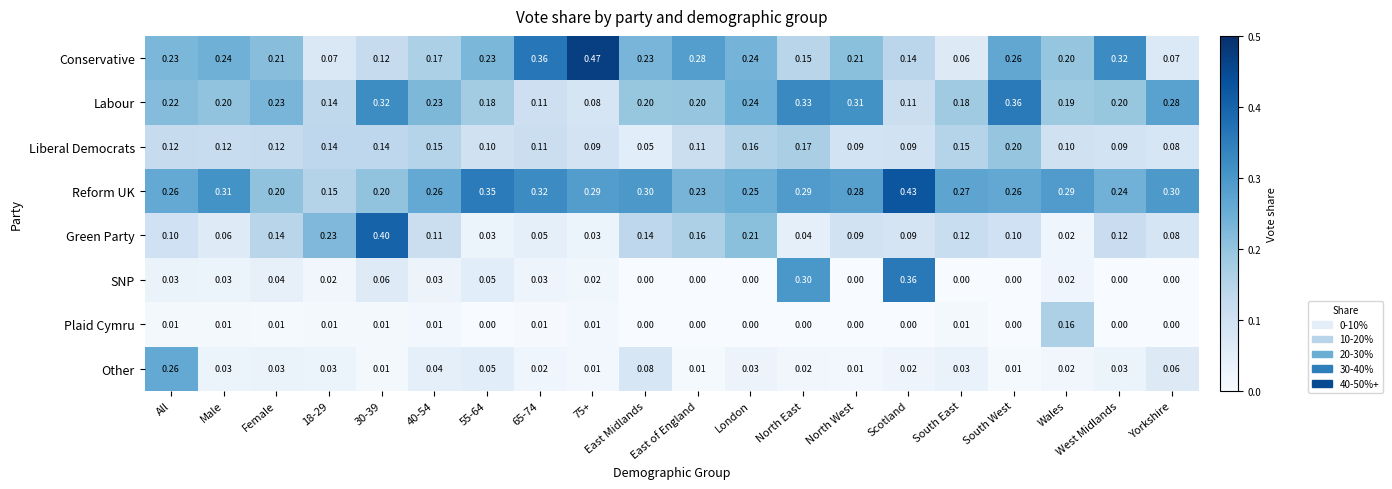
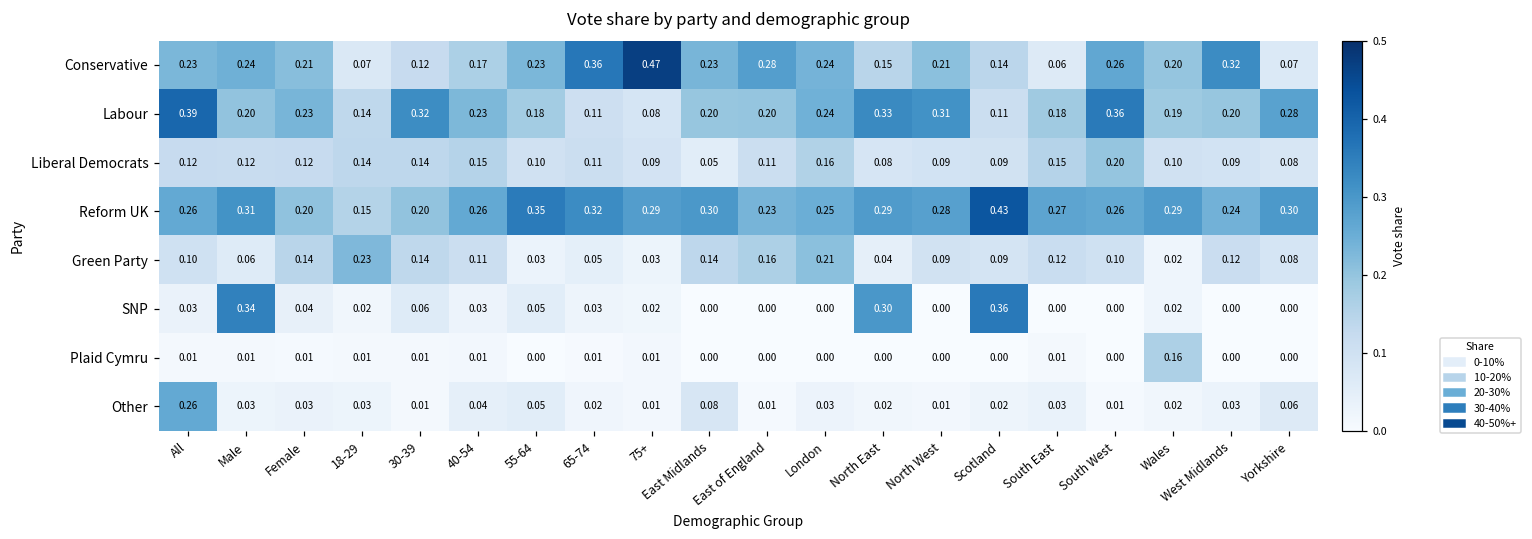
  {
    "Conservative": {
      "All": 0.23,
      "Male": 0.24,
      "Female": 0.21,
      "18-29": 0.07,
      "30-39": 0.12,
      "40-54": 0.17,
      "55-64": 0.23,
      "65-74": 0.36,
      "75+": 0.47,
      "East Midlands": 0.23,
      "East of England": 0.28,
      "London": 0.24,
      "North East": 0.15,
      "North West": 0.21,
      "Scotland": 0.14,
      "South East": 0.06,
      "South West": 0.26,
      "Wales": 0.20,
      "West Midlands": 0.32,
      "Yorkshire": 0.07
    },
    "Labour": {
-     "All": 0.22,
+     "All": 0.39,
      "Male": 0.20,
      "Female": 0.23,
      "18-29": 0.14,
      "30-39": 0.32,
      "40-54": 0.23,
      "55-64": 0.18,
      "65-74": 0.11,
      "75+": 0.08,
      "East Midlands": 0.20,
      "East of England": 0.20,
      "London": 0.24,
      "North East": 0.33,
      "North West": 0.31,
      "Scotland": 0.11,
      "South East": 0.18,
      "South West": 0.36,
      "Wales": 0.19,
      "West Midlands": 0.20,
      "Yorkshire": 0.28
    },
    "Liberal Democrats": {
      "All": 0.12,
      "Male": 0.12,
      "Female": 0.12,
      "18-29": 0.14,
      "30-39": 0.14,
      "40-54": 0.15,
      "55-64": 0.10,
      "65-74": 0.11,
      "75+": 0.09,
      "East Midlands": 0.05,
      "East of England": 0.11,
      "London": 0.16,
-     "North East": 0.17,
+     "North East": 0.08,
      "North West": 0.09,
      "Scotland": 0.09,
      "South East": 0.15,
      "South West": 0.20,
      "Wales": 0.10,
      "West Midlands": 0.09,
      "Yorkshire": 0.08
    },
    "Reform UK": {
      "All": 0.26,
      "Male": 0.31,
      "Female": 0.20,
      "18-29": 0.15,
      "30-39": 0.20,
      "40-54": 0.26,
      "55-64": 0.35,
      "65-74": 0.32,
      "75+": 0.29,
      "East Midlands": 0.30,
      "East of England": 0.23,
      "London": 0.25,
      "North East": 0.29,
      "North West": 0.28,
      "Scotland": 0.43,
      "South East": 0.27,
      "South West": 0.26,
      "Wales": 0.29,
      "West Midlands": 0.24,
      "Yorkshire": 0.30
    },
    "Green Party": {
      "All": 0.10,
      "Male": 0.06,
      "Female": 0.14,
      "18-29": 0.23,
-     "30-39": 0.40,
+     "30-39": 0.14,
      "40-54": 0.11,
      "55-64": 0.03,
      "65-74": 0.05,
      "75+": 0.03,
      "East Midlands": 0.14,
      "East of England": 0.16,
      "London": 0.21,
      "North East": 0.04,
      "North West": 0.09,
      "Scotland": 0.09,
      "South East": 0.12,
      "South West": 0.10,
      "Wales": 0.02,
      "West Midlands": 0.12,
      "Yorkshire": 0.08
    },
    "SNP": {
      "All": 0.03,
-     "Male": 0.03,
+     "Male": 0.34,
      "Female": 0.04,
      "18-29": 0.02,
      "30-39": 0.06,
      "40-54": 0.03,
      "55-64": 0.05,
      "65-74": 0.03,
      "75+": 0.02,
      "East Midlands": 0.00,
      "East of England": 0.00,
      "London": 0.00,
      "North East": 0.30,
      "North West": 0.00,
      "Scotland": 0.36,
      "South East": 0.00,
      "South West": 0.00,
      "Wales": 0.02,
      "West Midlands": 0.00,
      "Yorkshire": 0.00
    },
    "Plaid Cymru": {
      "All": 0.01,
      "Male": 0.01,
      "Female": 0.01,
      "18-29": 0.01,
      "30-39": 0.01,
      "40-54": 0.01,
      "55-64": 0.00,
      "65-74": 0.01,
      "75+": 0.01,
      "East Midlands": 0.00,
      "East of England": 0.00,
      "London": 0.00,
      "North East": 0.00,
      "North West": 0.00,
      "Scotland": 0.00,
      "South East": 0.01,
      "South West": 0.00,
      "Wales": 0.16,
      "West Midlands": 0.00,
      "Yorkshire": 0.00
    },
    "Other": {
      "All": 0.26,
      "Male": 0.03,
      "Female": 0.03,
      "18-29": 0.03,
      "30-39": 0.01,
      "40-54": 0.04,
      "55-64": 0.05,
      "65-74": 0.02,
      "75+": 0.01,
      "East Midlands": 0.08,
      "East of England": 0.01,
      "London": 0.03,
      "North East": 0.02,
      "North West": 0.01,
      "Scotland": 0.02,
      "South East": 0.03,
      "South West": 0.01,
      "Wales": 0.02,
      "West Midlands": 0.03,
      "Yorkshire": 0.06
    }
  }
